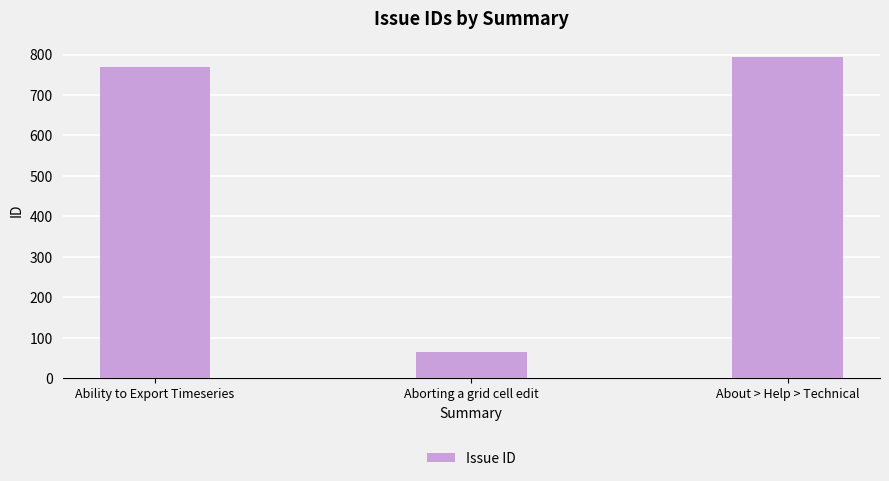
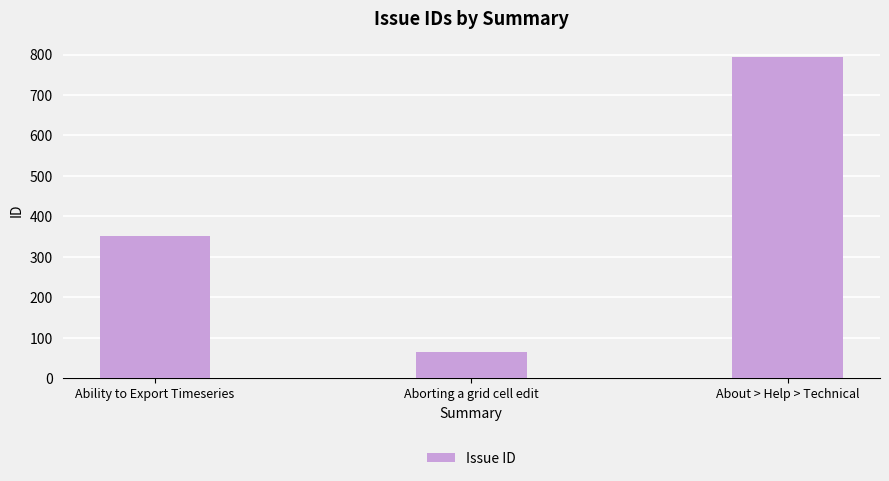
  {
-   "Ability to Export Timeseries": 770,
+   "Ability to Export Timeseries": 350,
    "Aborting a grid cell edit": 60,
    "About > Help > Technical": 790
  }
